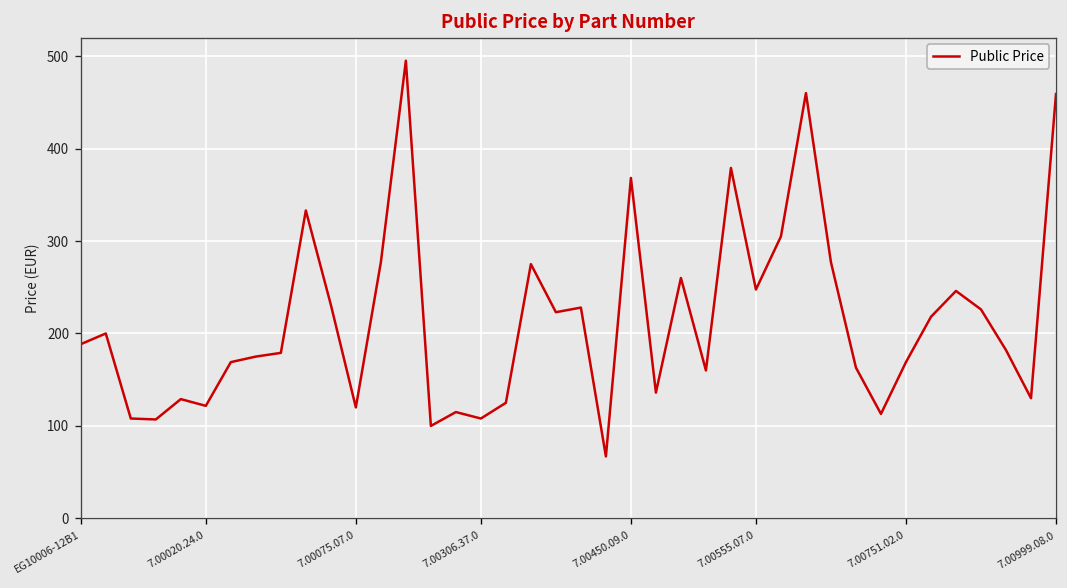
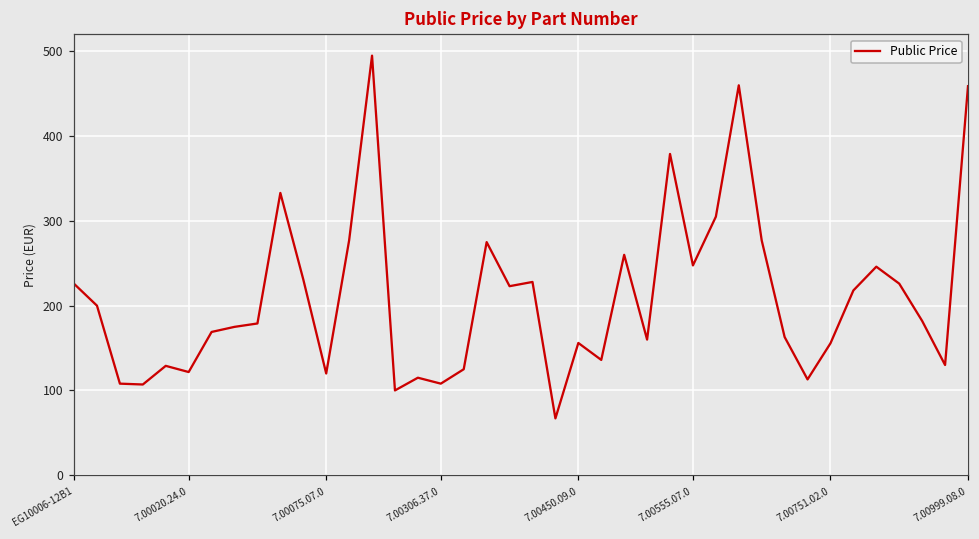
  {
-   "EG10006-12B1": 190,
+   "EG10006-12B1": 230,
    "7.00020.24.0": 120,
    "7.00075.07.0": 120,
    "7.00306.37.0": 110,
-   "7.00450.09.0": 370,
+   "7.00450.09.0": 160,
    "7.00555.07.0": 250,
-   "7.00751.02.0": 170,
+   "7.00751.02.0": 160,
    "7.00999.08.0": 460
  }
